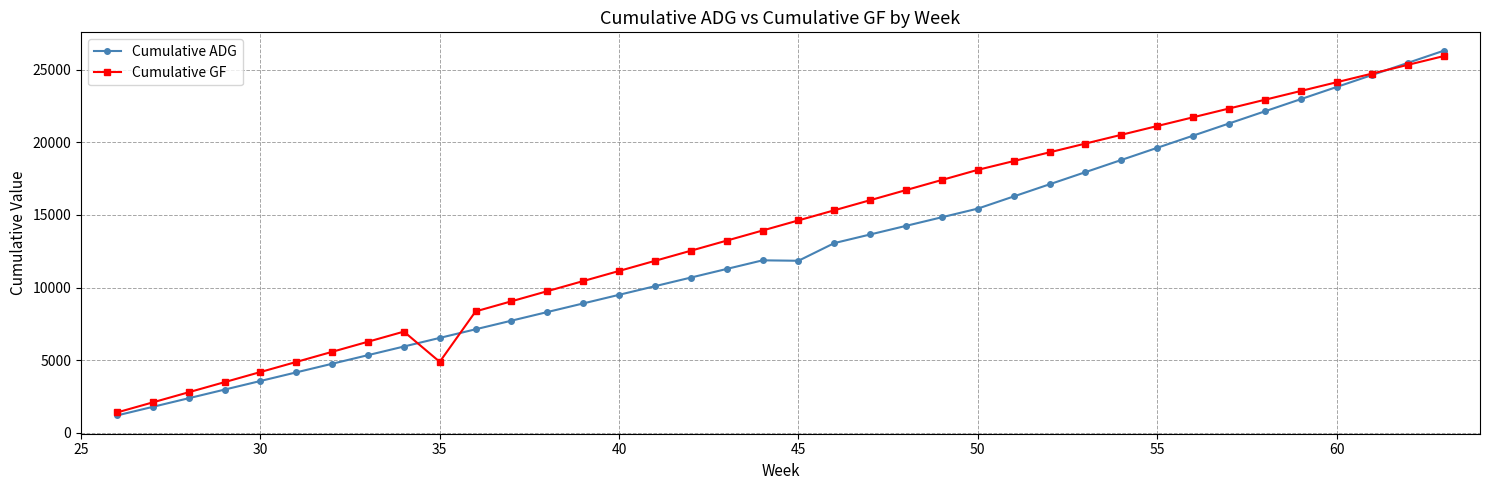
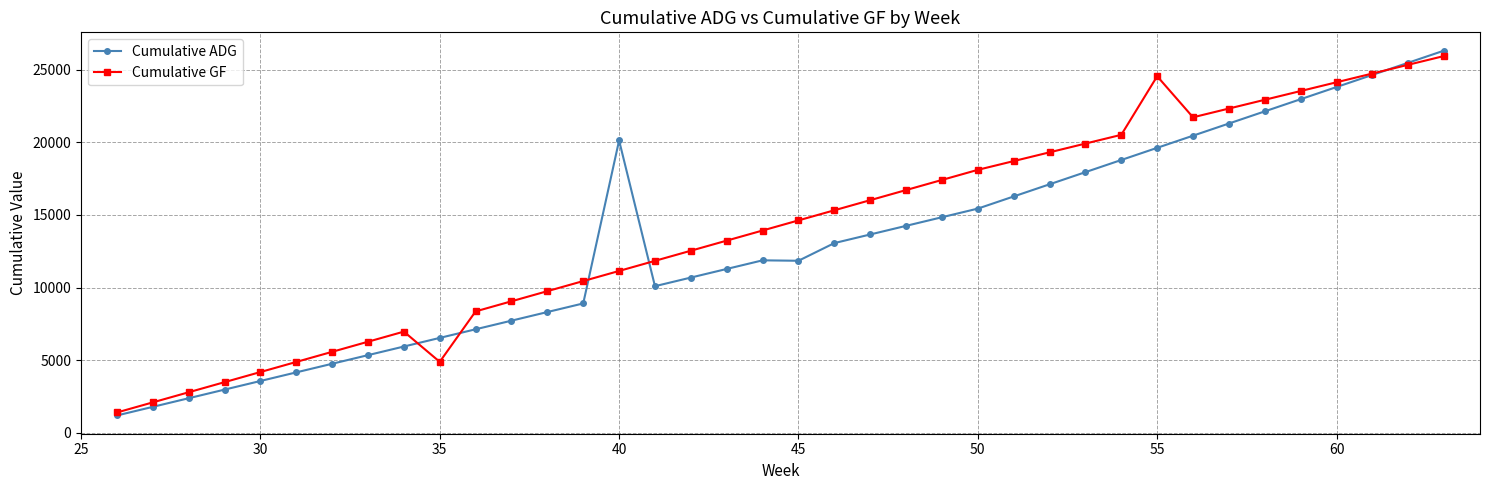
  {
    "Cumulative ADG": {
      "30": 3600,
      "35": 6500,
-     "40": 9500,
+     "40": 20100,
      "45": 11800,
      "50": 15400,
      "55": 19600,
      "60": 23800
    },
    "Cumulative GF": {
      "30": 4200,
      "35": 4900,
      "40": 11100,
      "45": 14600,
      "50": 18100,
-     "55": 21100,
+     "55": 24600,
      "60": 24100
    }
  }
